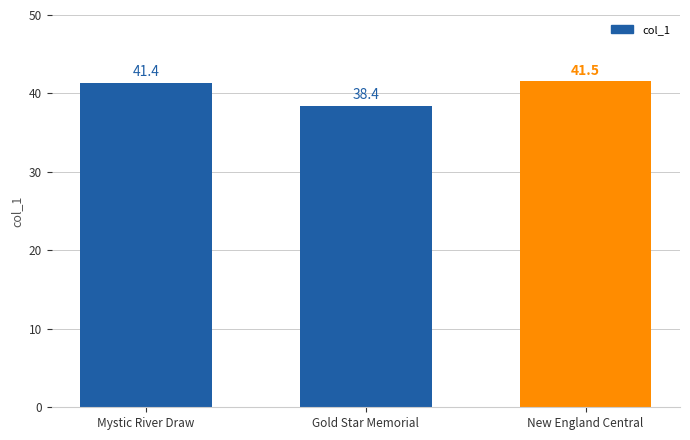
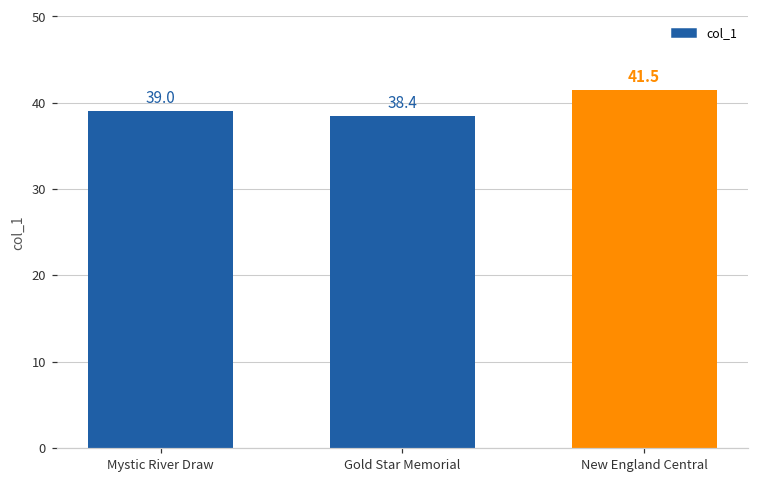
  {
-   "Mystic River Draw": 41.4,
+   "Mystic River Draw": 39.0,
    "Gold Star Memorial": 38.4,
    "New England Central": 41.5
  }
